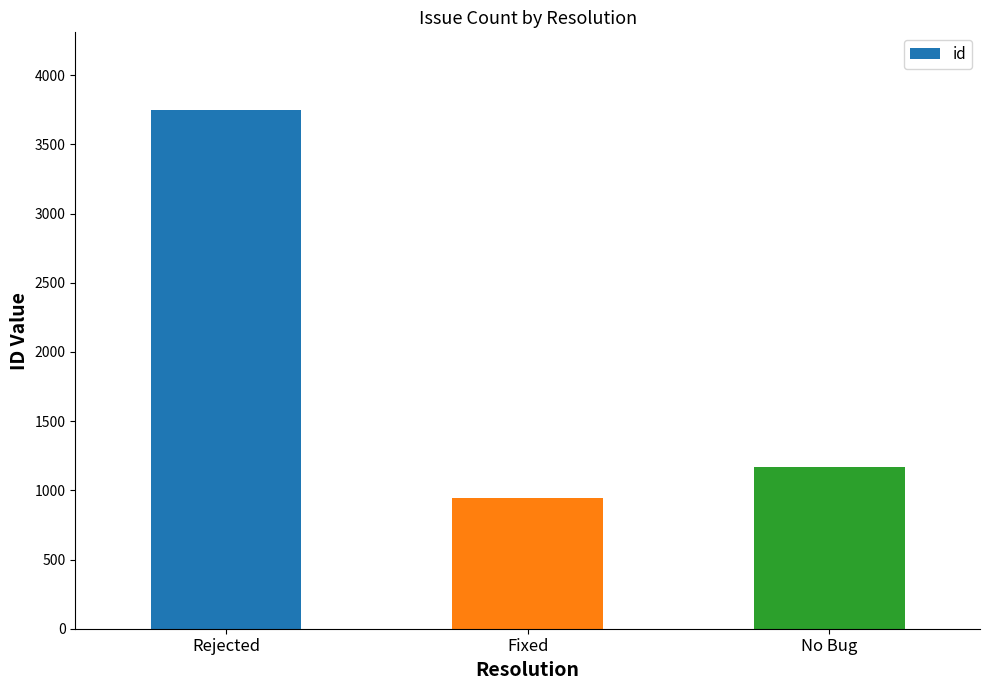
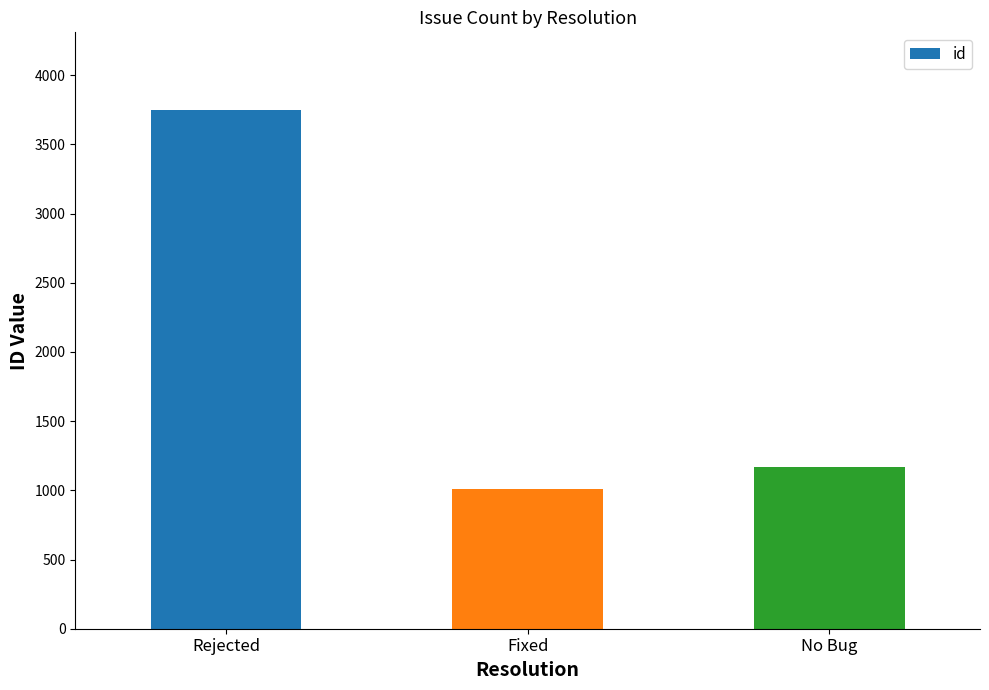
  {
    "Rejected": 3750,
-   "Fixed": 950,
+   "Fixed": 1010,
    "No Bug": 1170
  }
